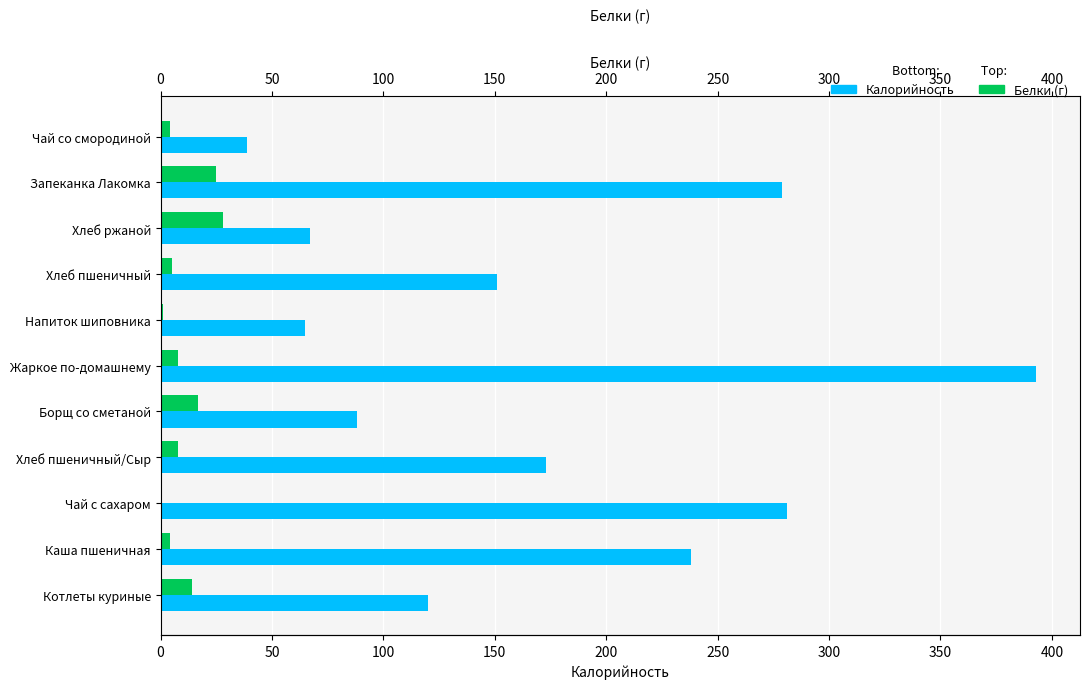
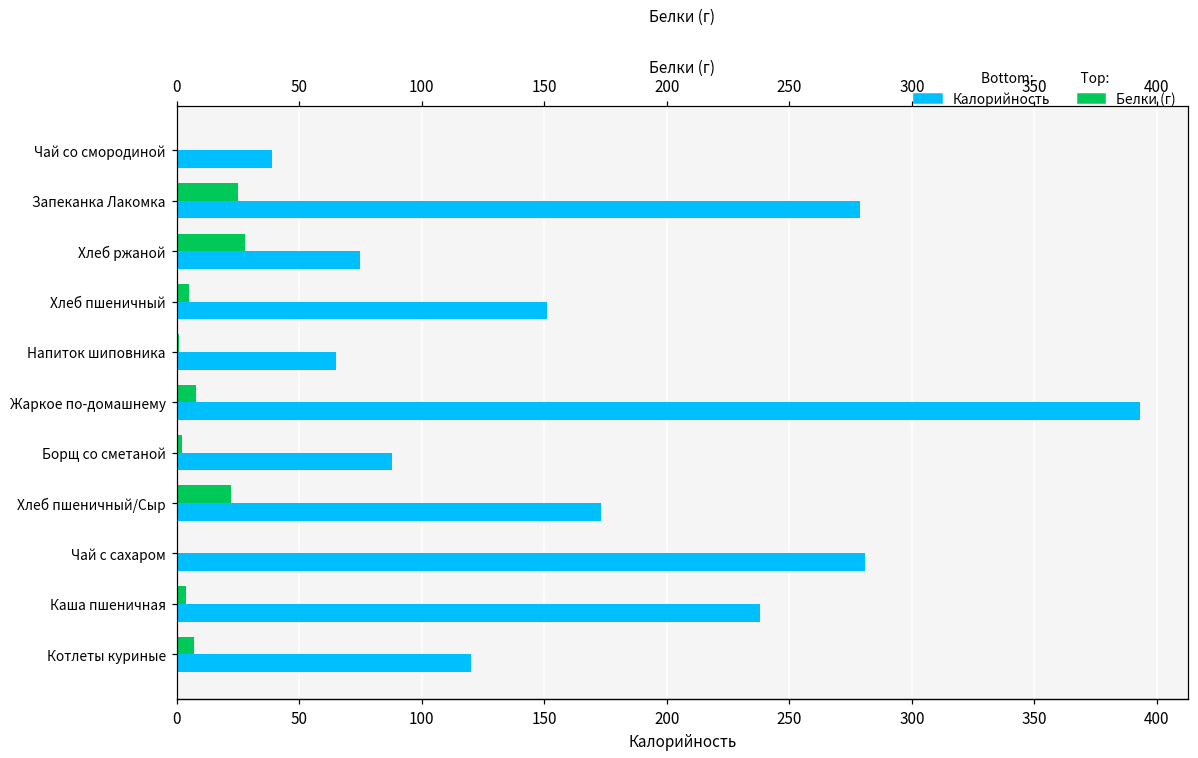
  {
    "Калорийность": {
      "Чай со смородиной": 39,
      "Запеканка Лакомка": 279,
-     "Хлеб ржаной": 67,
+     "Хлеб ржаной": 75,
      "Хлеб пшеничный": 151,
      "Напиток шиповника": 65,
      "Жаркое по-домашнему": 393,
      "Борщ со сметаной": 88,
      "Хлеб пшеничный/Сыр": 173,
      "Чай с сахаром": 281,
      "Каша пшеничная": 238,
      "Котлеты куриные": 120
    },
    "Белки (г)": {
-     "Чай со смородиной": 4,
+     "Чай со смородиной": 0,
      "Запеканка Лакомка": 25,
      "Хлеб ржаной": 28,
      "Хлеб пшеничный": 5,
      "Жаркое по-домашнему": 8,
-     "Борщ со сметаной": 17,
-     "Хлеб пшеничный/Сыр": 8,
+     "Борщ со сметаной": 2,
+     "Хлеб пшеничный/Сыр": 22,
      "Чай с сахаром": 0,
      "Каша пшеничная": 4,
-     "Котлеты куриные": 14
+     "Котлеты куриные": 7
    }
  }
